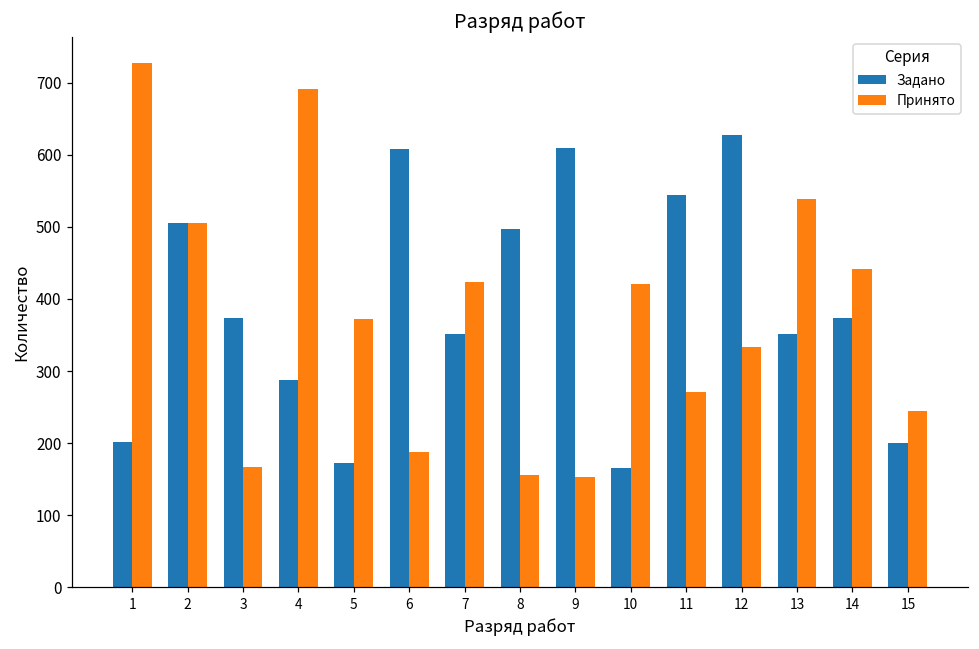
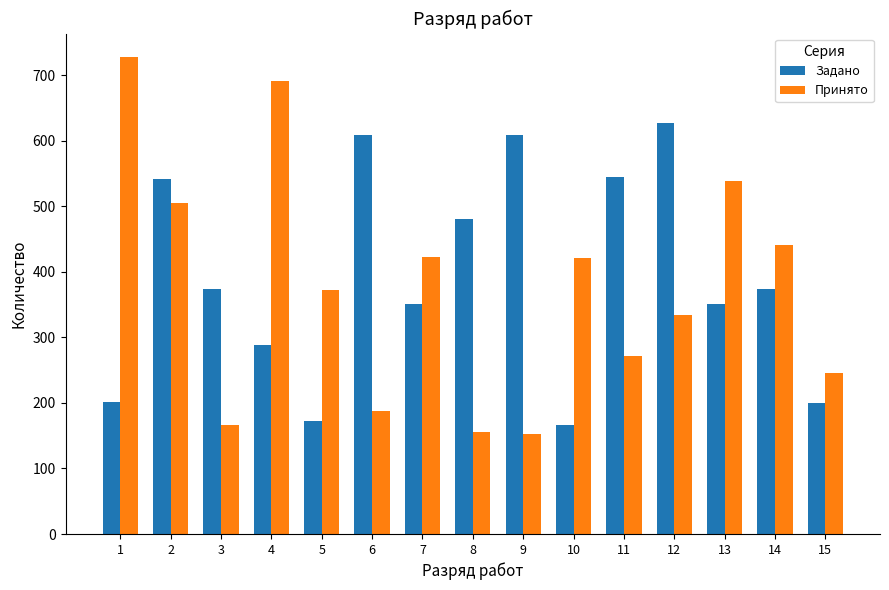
  {
    "Задано": {
      "1": 200,
-     "2": 510,
+     "2": 540,
      "3": 370,
      "4": 290,
      "5": 170,
      "6": 610,
      "7": 350,
-     "8": 500,
+     "8": 480,
      "9": 610,
      "10": 170,
      "11": 540,
      "12": 630,
      "13": 350,
      "14": 370,
      "15": 200
    },
    "Принято": {
      "1": 730,
      "2": 510,
      "3": 170,
      "4": 690,
      "5": 370,
      "6": 190,
      "7": 420,
      "8": 160,
      "9": 150,
      "10": 420,
      "11": 270,
      "12": 330,
      "13": 540,
      "14": 440,
      "15": 250
    }
  }
